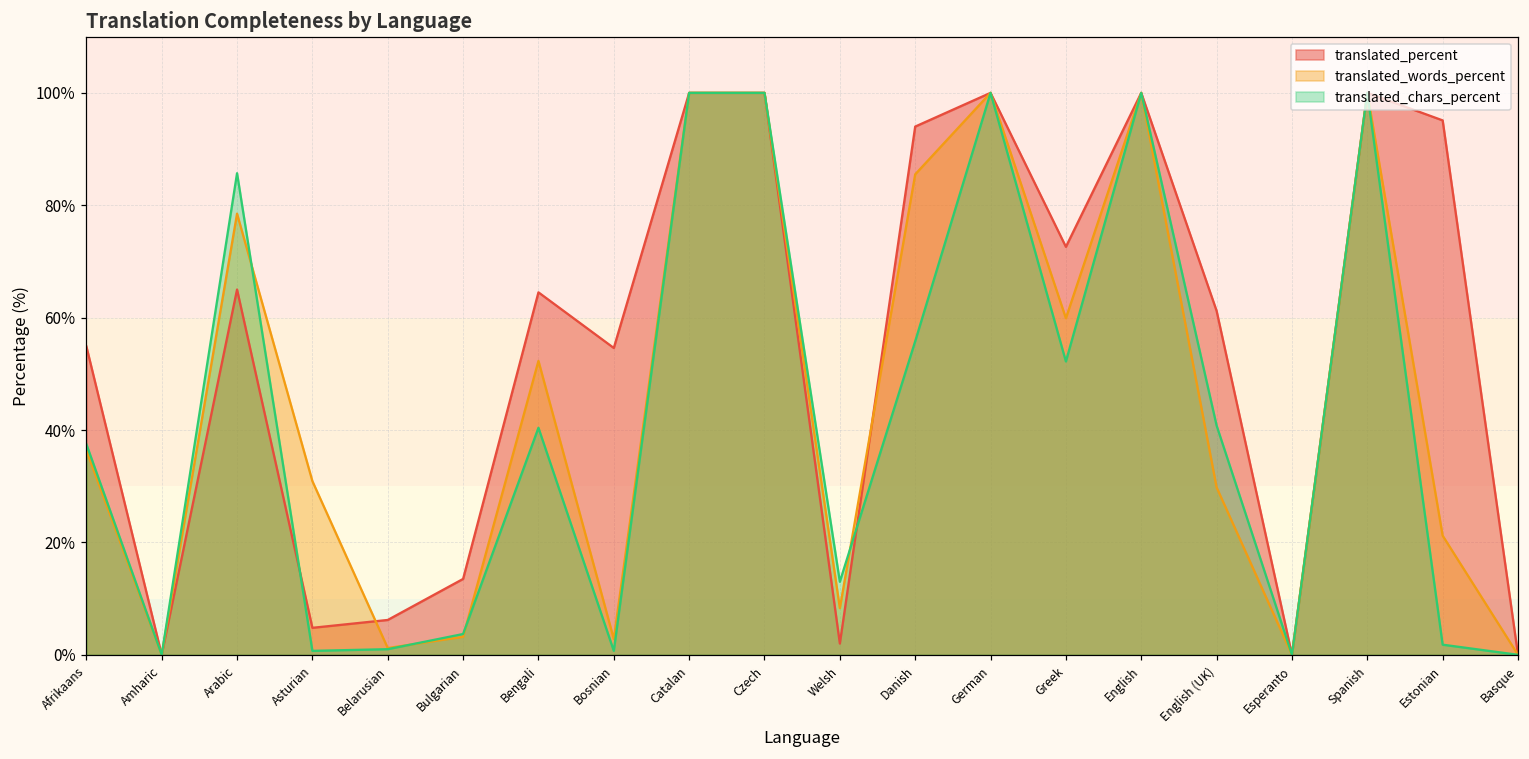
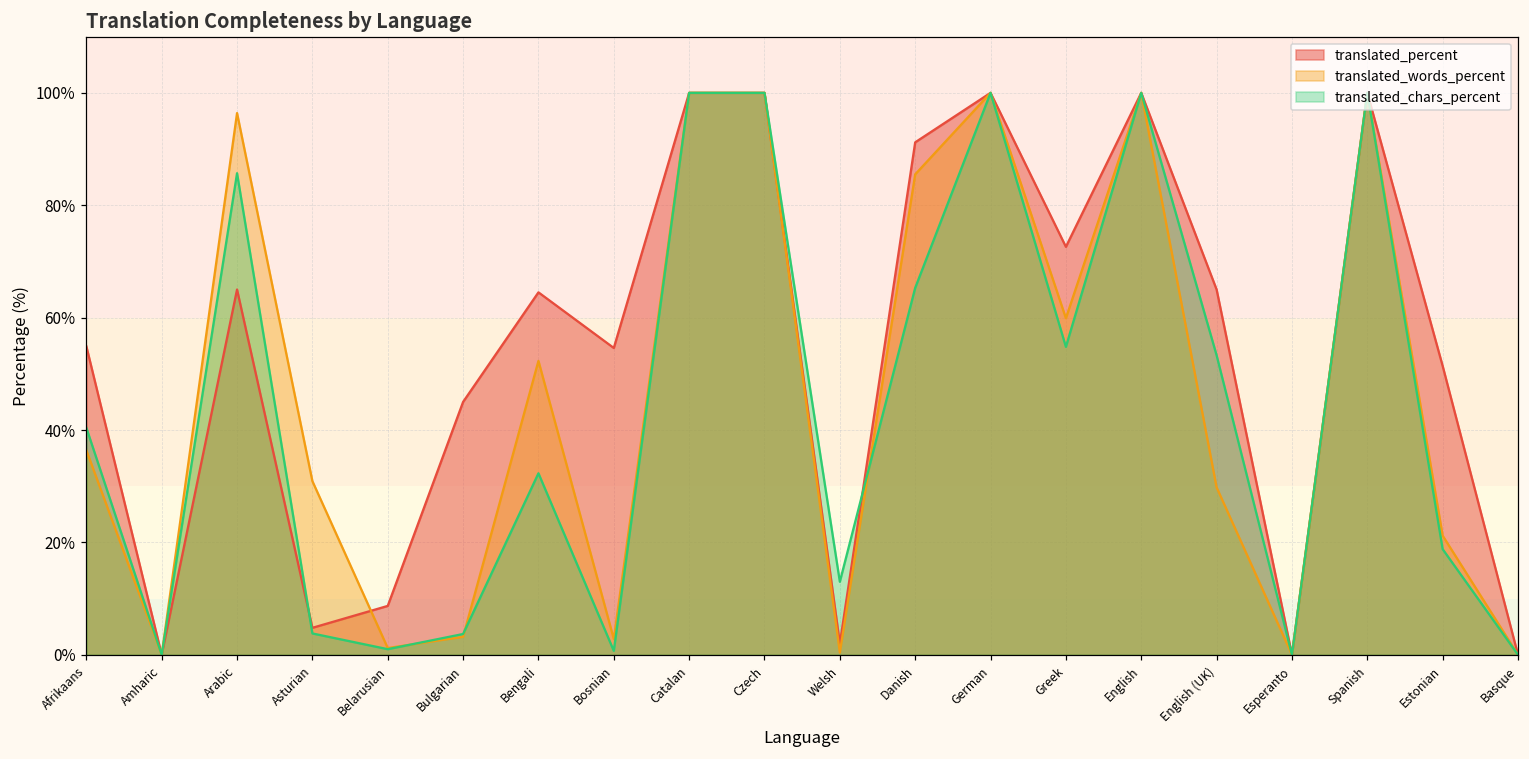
  {
    "translated_percent": {
      "Afrikaans": "55%",
      "Arabic": "65%",
      "Asturian": "5%",
-     "Belarusian": "6%",
-     "Bulgarian": "14%",
+     "Belarusian": "9%",
+     "Bulgarian": "45%",
      "Bengali": "65%",
      "Bosnian": "55%",
      "Welsh": "2%",
-     "Danish": "94%",
+     "Danish": "91%",
      "Greek": "73%",
-     "English (UK)": "61%",
-     "Estonian": "95%"
+     "English (UK)": "65%",
+     "Estonian": "51%"
    },
    "translated_words_percent": {
      "Afrikaans": "36%",
-     "Arabic": "79%",
+     "Arabic": "96%",
      "Asturian": "31%",
      "Bengali": "52%",
      "Bosnian": "3%",
-     "Welsh": "8%",
+     "Welsh": "0%",
      "Danish": "86%",
      "Greek": "60%",
      "English (UK)": "30%",
      "Estonian": "21%"
    },
    "translated_chars_percent": {
-     "Afrikaans": "38%",
+     "Afrikaans": "40%",
      "Arabic": "86%",
-     "Asturian": "1%",
-     "Bengali": "40%",
+     "Asturian": "4%",
+     "Bengali": "32%",
      "Bosnian": "1%",
      "Welsh": "13%",
-     "Danish": "56%",
-     "Greek": "52%",
-     "English (UK)": "41%",
-     "Estonian": "2%"
+     "Danish": "65%",
+     "Greek": "55%",
+     "English (UK)": "53%",
+     "Estonian": "19%"
    }
  }
